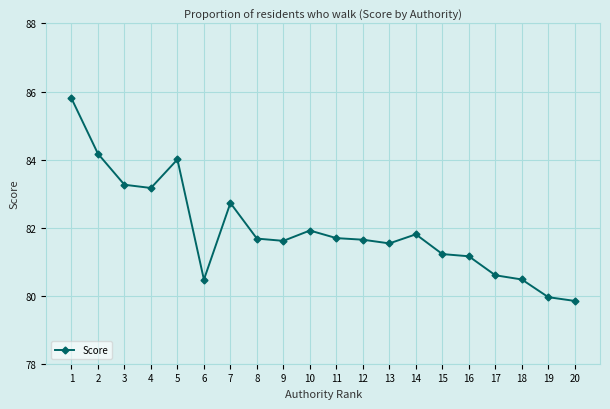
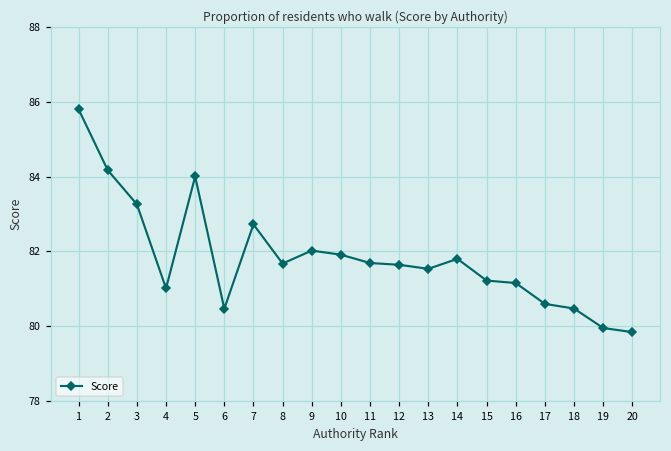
  {
    "1": 85.8,
    "2": 84.2,
    "3": 83.3,
-   "4": 83.2,
+   "4": 81.0,
    "5": 84.0,
    "6": 80.5,
    "7": 82.7,
    "8": 81.7,
-   "9": 81.6,
+   "9": 82.0,
    "10": 81.9,
    "11": 81.7,
    "12": 81.6,
    "13": 81.5,
    "14": 81.8,
    "15": 81.2,
    "16": 81.2,
    "17": 80.6,
    "18": 80.5,
    "19": 80.0,
    "20": 79.8
  }
